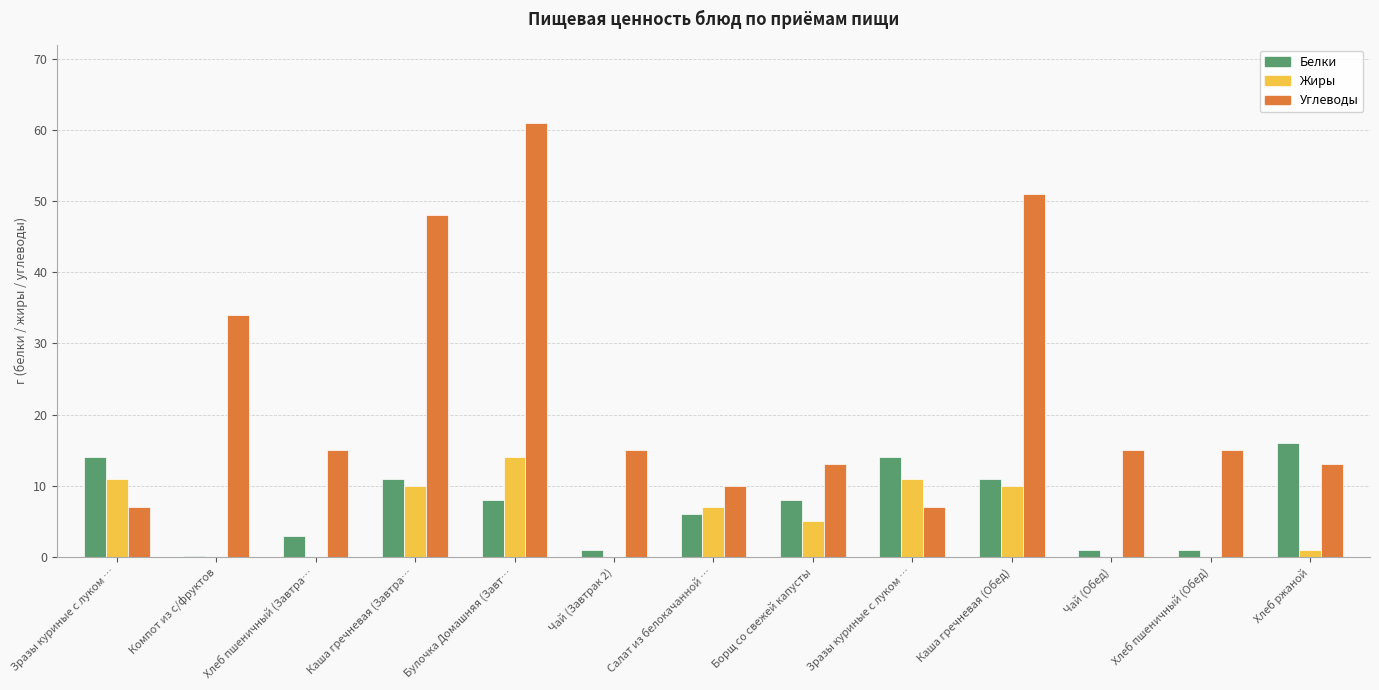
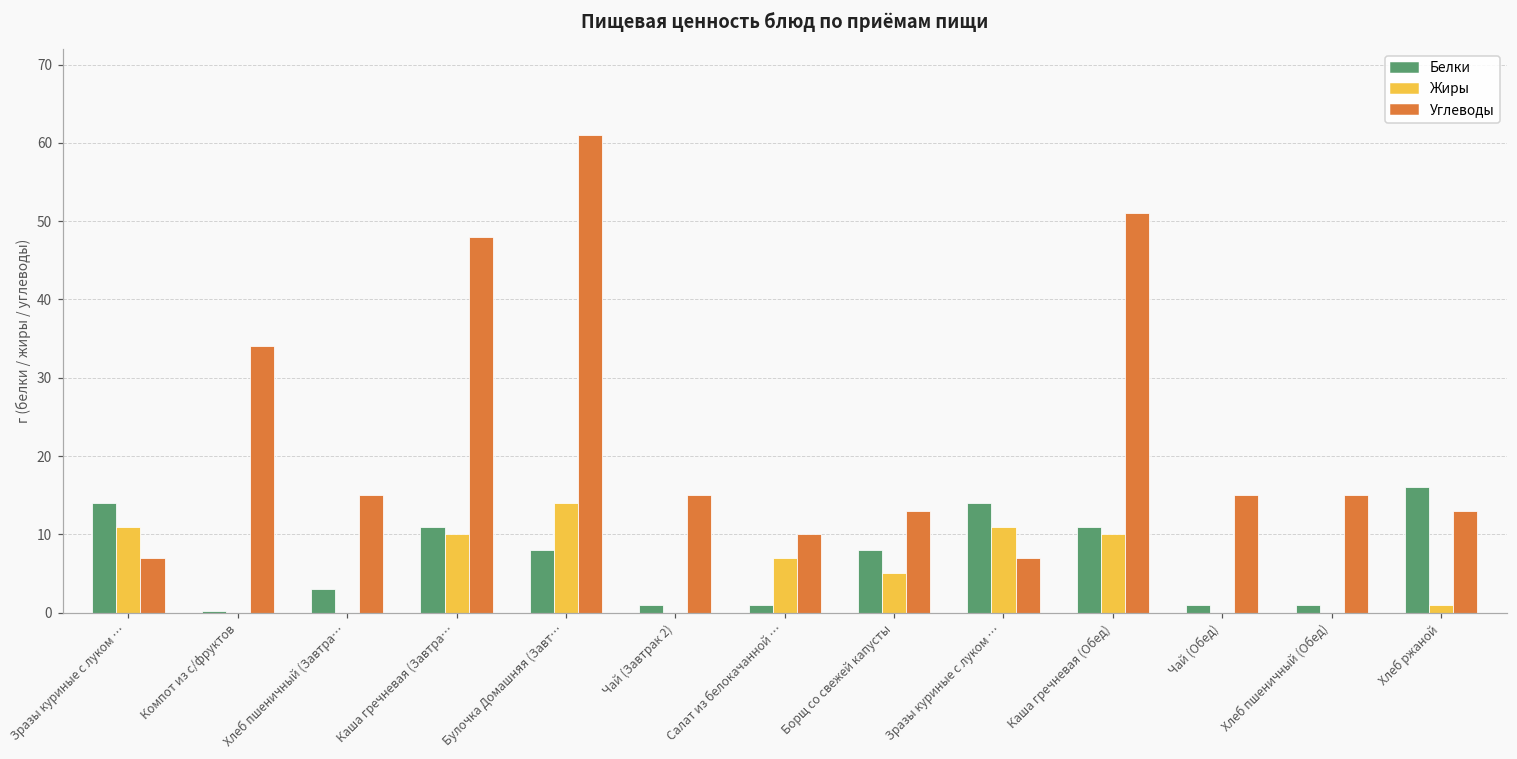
  {
    "Белки": {
      "Хлеб пшеничный (Завтра…": 3,
      "Каша гречневая (Завтра…": 11,
      "Булочка Домашняя (Завт…": 8,
      "Чай (Завтрак 2)": 1,
-     "Салат из белокачанной …": 6,
+     "Салат из белокачанной …": 1,
      "Борщ со свежей капусты": 8,
      "Каша гречневая (Обед)": 11,
      "Чай (Обед)": 1,
      "Хлеб пшеничный (Обед)": 1,
      "Хлеб ржаной": 16
    },
    "Жиры": {
      "Компот из с/фруктов": 0,
      "Хлеб пшеничный (Завтра…": 0,
      "Каша гречневая (Завтра…": 10,
      "Булочка Домашняя (Завт…": 14,
      "Чай (Завтрак 2)": 0,
      "Салат из белокачанной …": 7,
      "Борщ со свежей капусты": 5,
      "Каша гречневая (Обед)": 10,
      "Чай (Обед)": 0,
      "Хлеб пшеничный (Обед)": 0,
      "Хлеб ржаной": 1
    },
    "Углеводы": {
      "Компот из с/фруктов": 34,
      "Хлеб пшеничный (Завтра…": 15,
      "Каша гречневая (Завтра…": 48,
      "Булочка Домашняя (Завт…": 61,
      "Чай (Завтрак 2)": 15,
      "Салат из белокачанной …": 10,
      "Борщ со свежей капусты": 13,
      "Каша гречневая (Обед)": 51,
      "Чай (Обед)": 15,
      "Хлеб пшеничный (Обед)": 15,
      "Хлеб ржаной": 13
    }
  }
